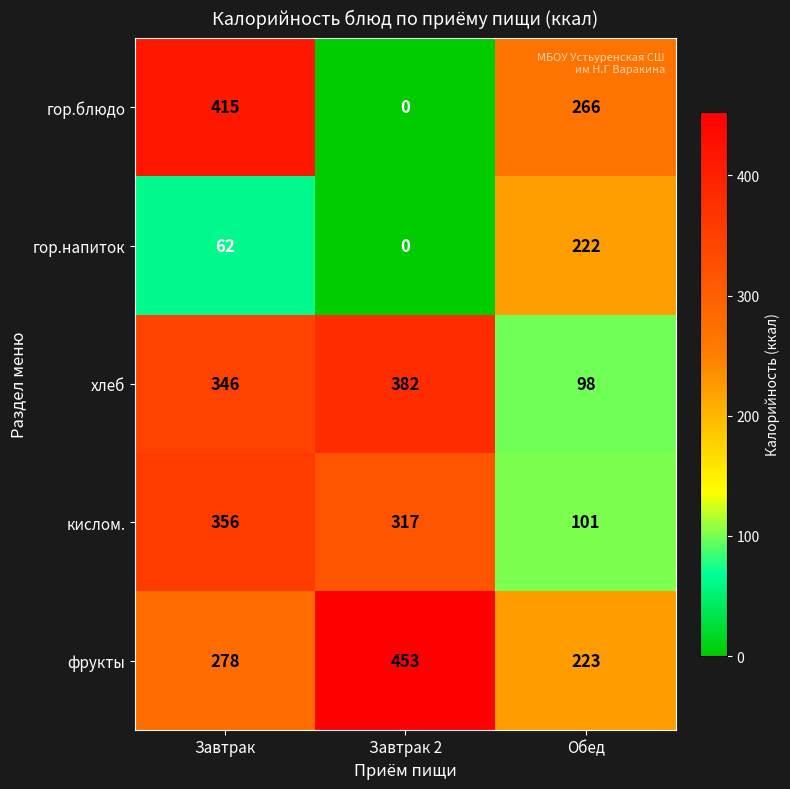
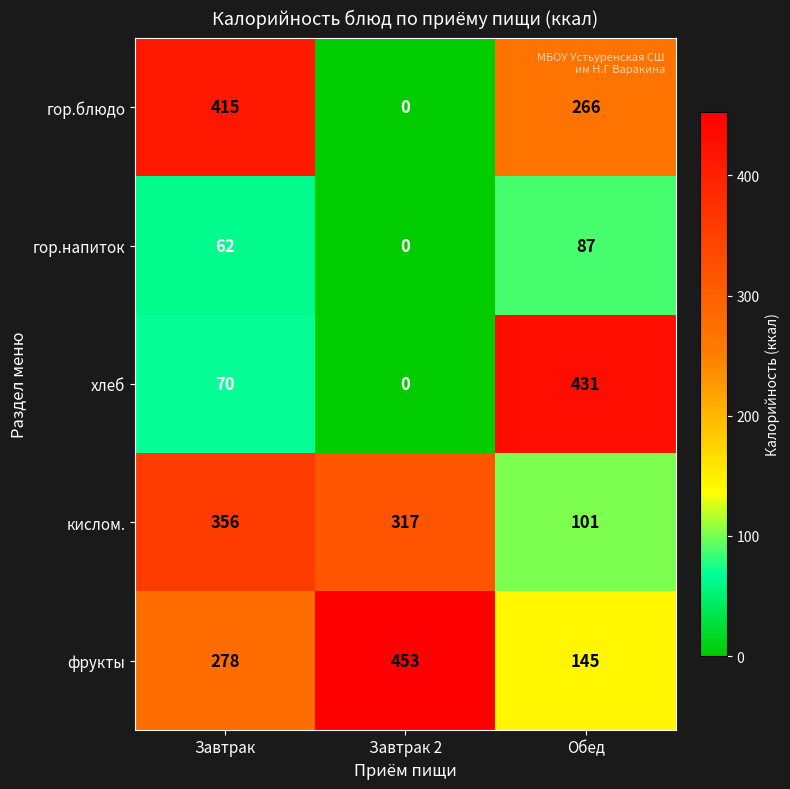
  {
    "гор.блюдо": {
      "Завтрак": 415,
      "Завтрак 2": 0
    },
    "гор.напиток": {
      "Завтрак": 62,
      "Завтрак 2": 0,
-     "Обед": 222
+     "Обед": 87
    },
    "хлеб": {
-     "Завтрак": 346,
-     "Завтрак 2": 382,
-     "Обед": 98
+     "Завтрак": 70,
+     "Завтрак 2": 0,
+     "Обед": 431
    },
    "кислом.": {
      "Завтрак": 356,
      "Завтрак 2": 317,
      "Обед": 101
    },
    "фрукты": {
      "Завтрак": 278,
      "Завтрак 2": 453,
-     "Обед": 223
+     "Обед": 145
    }
  }
